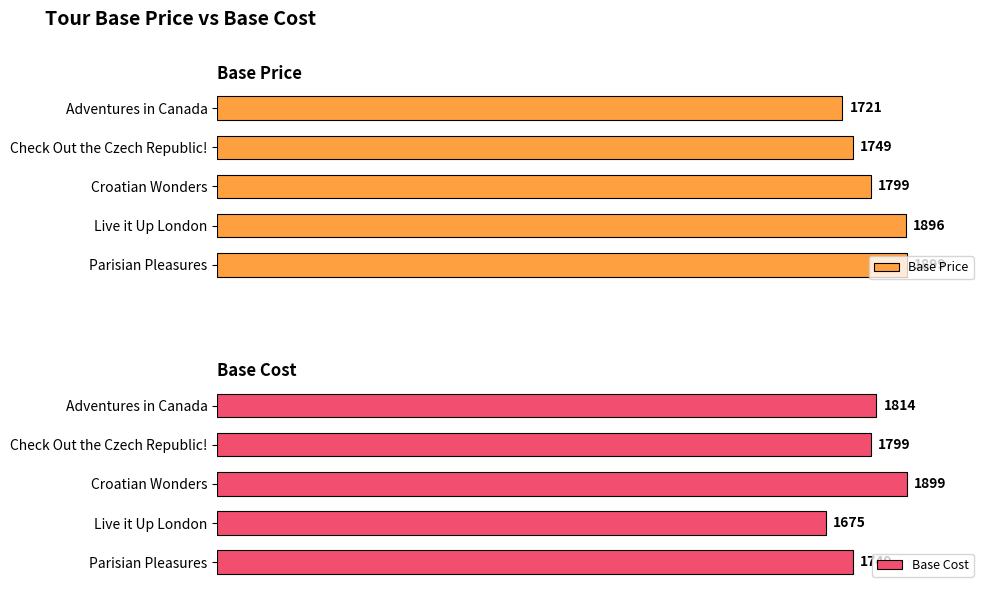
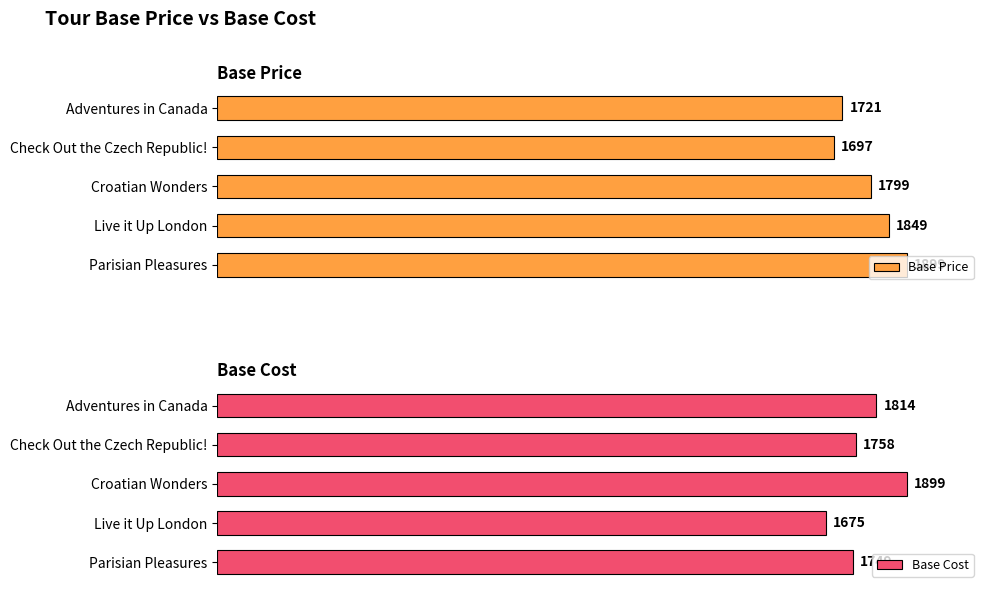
  {
    "Base Price": {
      "Adventures in Canada": 1721,
-     "Check Out the Czech Republic!": 1749,
+     "Check Out the Czech Republic!": 1697,
      "Croatian Wonders": 1799,
-     "Live it Up London": 1896
+     "Live it Up London": 1849
    },
    "Base Cost": {
      "Adventures in Canada": 1814,
-     "Check Out the Czech Republic!": 1799,
+     "Check Out the Czech Republic!": 1758,
      "Croatian Wonders": 1899,
      "Live it Up London": 1675
    }
  }
